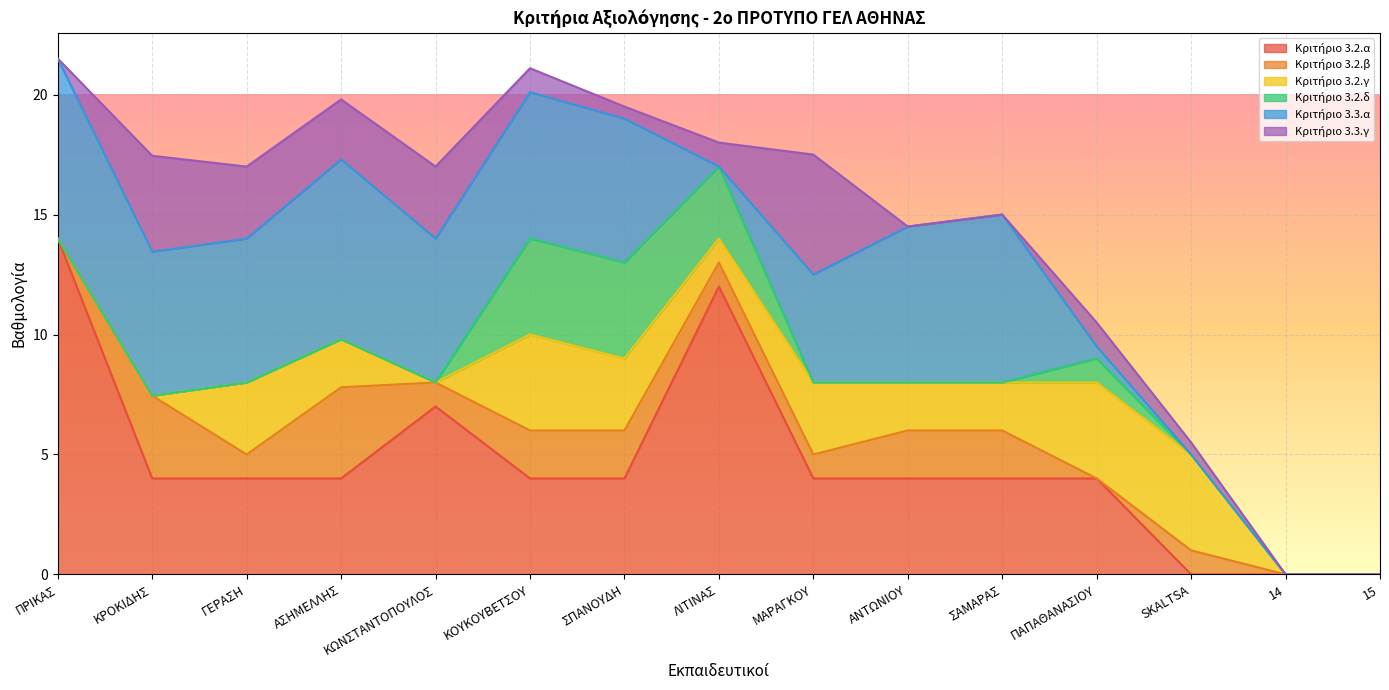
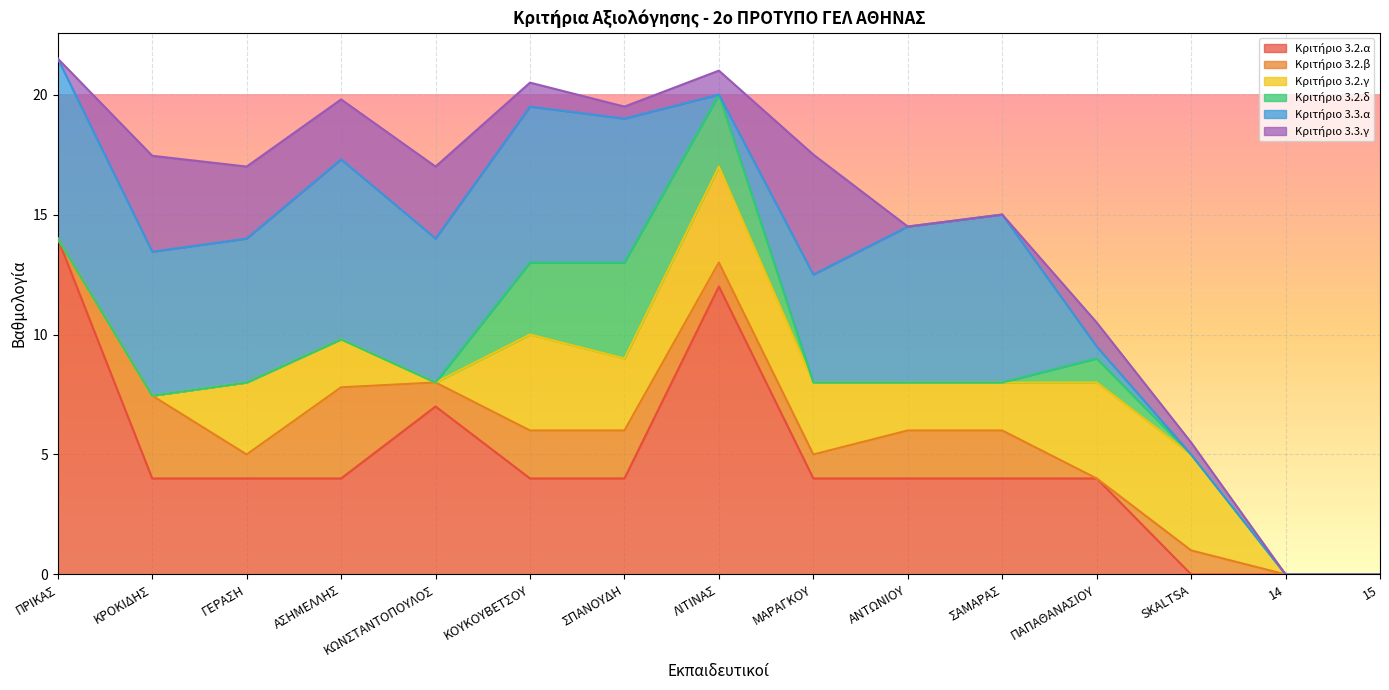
  {
    "Κριτήριο 3.2.γ": {
      "ΚΟΥΚΟΥΒΕΤΣΟΥ": 4,
      "ΣΠΑΝΟΥΔΗ": 3,
-     "ΛΙΤΙΝΑΣ": 1,
+     "ΛΙΤΙΝΑΣ": 4,
      "ΠΑΠΑΘΑΝΑΣΙΟΥ": 4
    },
    "Κριτήριο 3.2.δ": {
-     "ΚΟΥΚΟΥΒΕΤΣΟΥ": 4,
+     "ΚΟΥΚΟΥΒΕΤΣΟΥ": 3,
      "ΣΠΑΝΟΥΔΗ": 4,
      "ΠΑΠΑΘΑΝΑΣΙΟΥ": 1
    },
    "Κριτήριο 3.3.α": {
      "ΚΡΟΚΙΔΗΣ": 6.0,
      "ΓΕΡΑΣΗ": 6.0,
      "ΑΣΗΜΕΛΛΗΣ": 7.5,
      "ΚΩΝΣΤΑΝΤΟΠΟΥΛΟΣ": 6.0,
-     "ΚΟΥΚΟΥΒΕΤΣΟΥ": 6.1,
+     "ΚΟΥΚΟΥΒΕΤΣΟΥ": 6.5,
      "ΣΠΑΝΟΥΔΗ": 6.0,
      "ΜΑΡΑΓΚΟΥ": 4.5,
      "ΠΑΠΑΘΑΝΑΣΙΟΥ": 0.5
    },
    "Κριτήριο 3.3.γ": {
      "ΚΡΟΚΙΔΗΣ": 4.0,
      "ΓΕΡΑΣΗ": 3.0,
      "ΑΣΗΜΕΛΛΗΣ": 2.5,
      "ΚΩΝΣΤΑΝΤΟΠΟΥΛΟΣ": 3.0,
      "ΚΟΥΚΟΥΒΕΤΣΟΥ": 1.0,
      "ΣΠΑΝΟΥΔΗ": 0.5,
      "ΛΙΤΙΝΑΣ": 1.0,
      "ΜΑΡΑΓΚΟΥ": 5.0,
      "ΠΑΠΑΘΑΝΑΣΙΟΥ": 1.0,
      "SKALTSA": 0.5
    }
  }
